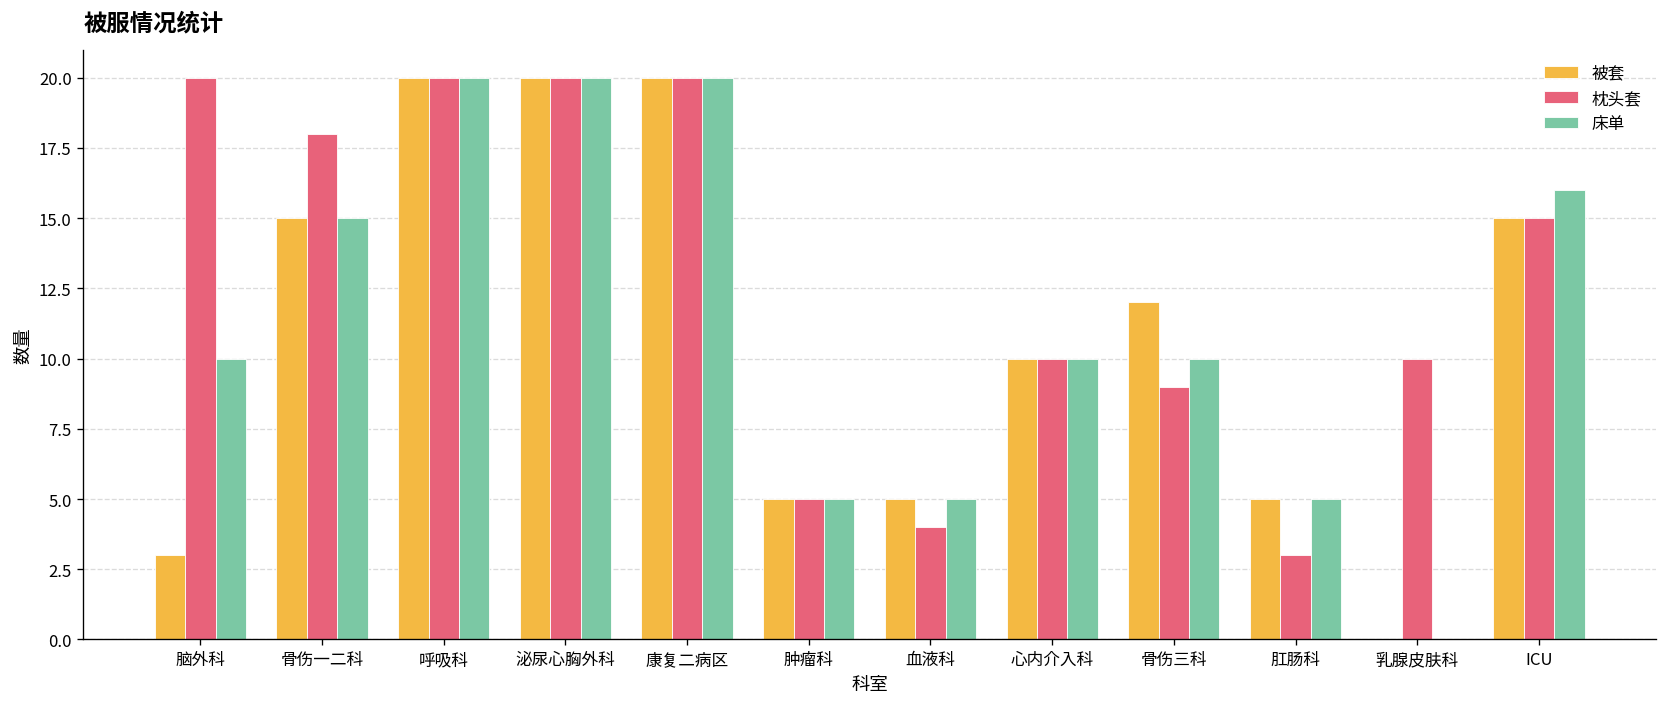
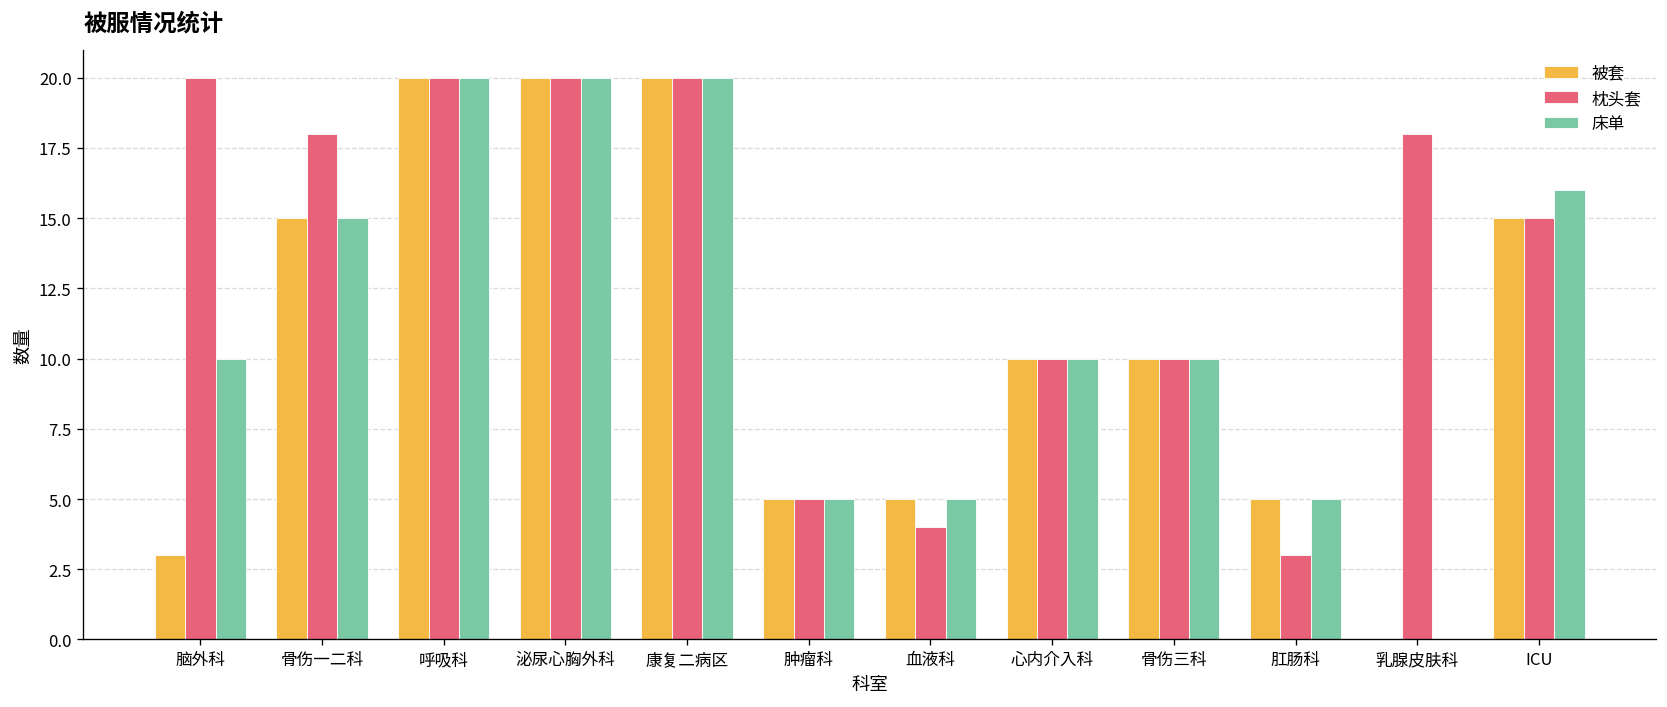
  {
    "被套": {
      "脑外科": 3,
      "骨伤一二科": 15,
      "呼吸科": 20,
      "泌尿心胸外科": 20,
      "康复二病区": 20,
      "肿瘤科": 5,
      "血液科": 5,
      "心内介入科": 10,
-     "骨伤三科": 12,
+     "骨伤三科": 10,
      "肛肠科": 5,
      "乳腺皮肤科": 0,
      "ICU": 15
    },
    "枕头套": {
      "脑外科": 20,
      "骨伤一二科": 18,
      "呼吸科": 20,
      "泌尿心胸外科": 20,
      "康复二病区": 20,
      "肿瘤科": 5,
      "血液科": 4,
      "心内介入科": 10,
-     "骨伤三科": 9,
+     "骨伤三科": 10,
      "肛肠科": 3,
-     "乳腺皮肤科": 10,
+     "乳腺皮肤科": 18,
      "ICU": 15
    },
    "床单": {
      "脑外科": 10,
      "骨伤一二科": 15,
      "呼吸科": 20,
      "泌尿心胸外科": 20,
      "康复二病区": 20,
      "肿瘤科": 5,
      "血液科": 5,
      "心内介入科": 10,
      "骨伤三科": 10,
      "肛肠科": 5,
      "乳腺皮肤科": 0,
      "ICU": 16
    }
  }
